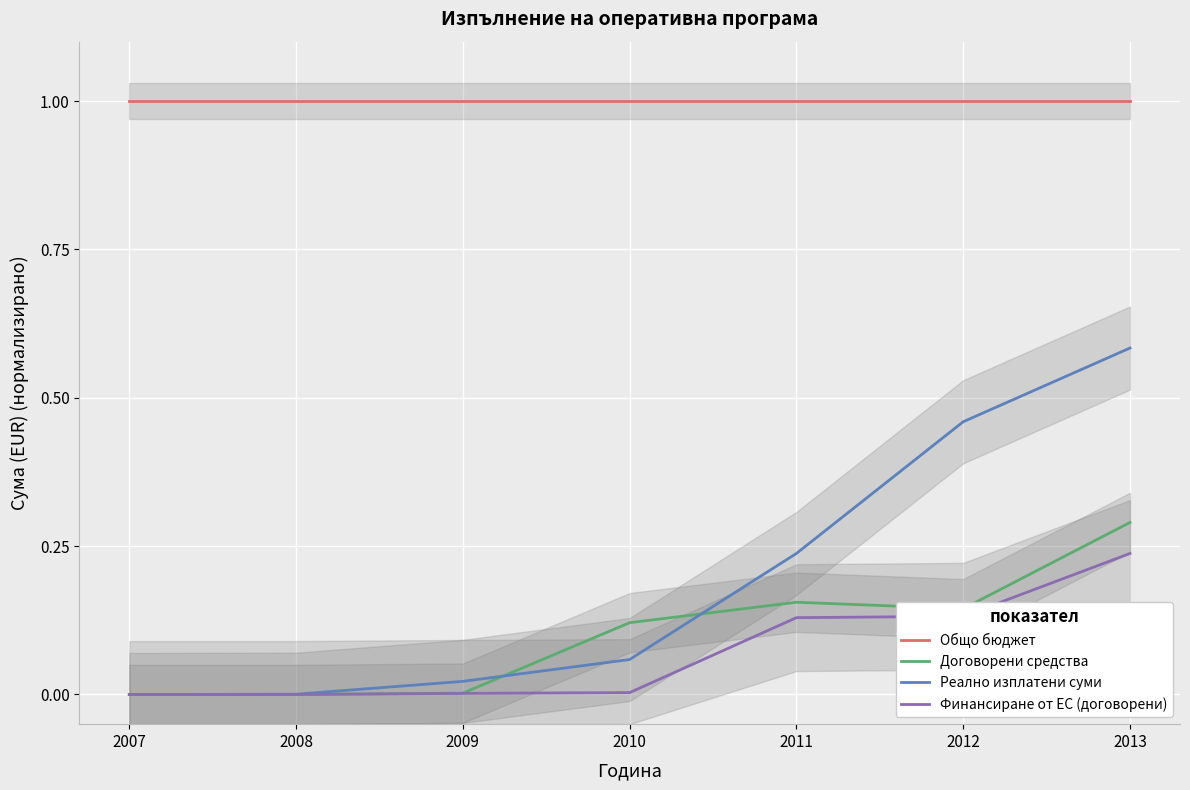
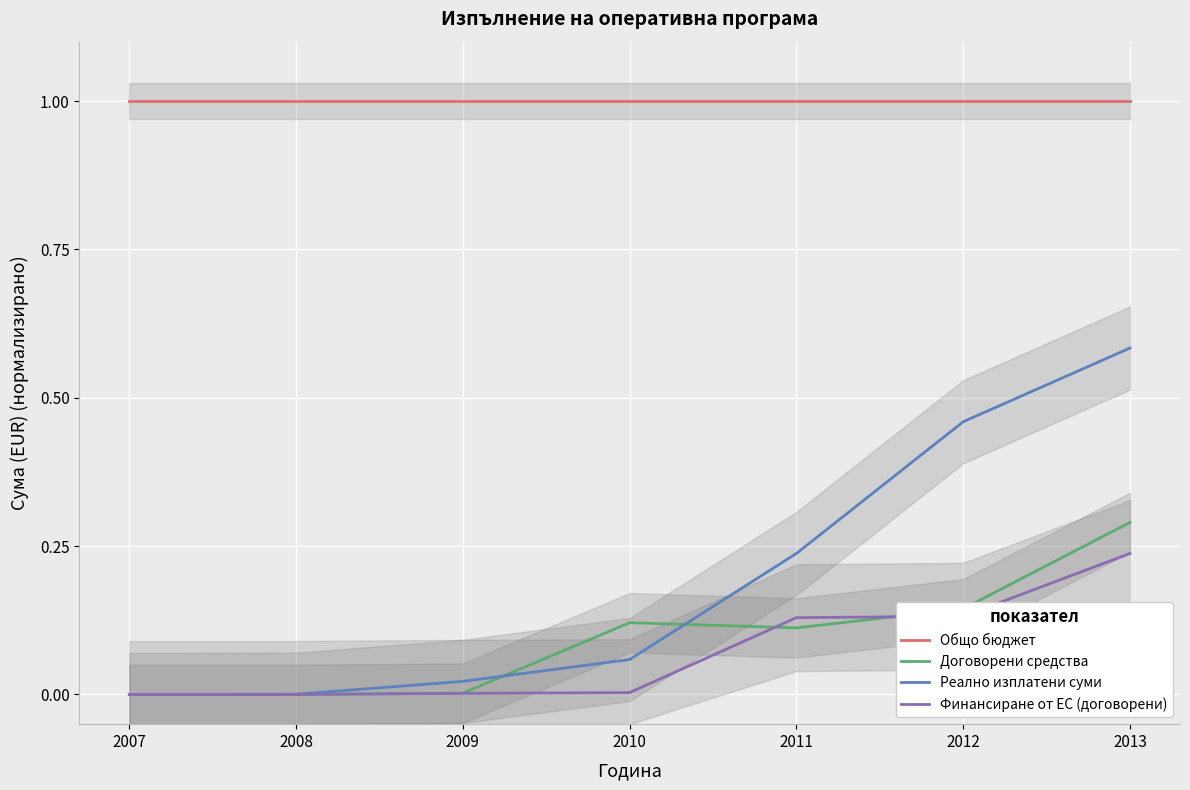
  {
    "Общо бюджет": {
      "2007": 1.00,
      "2008": 1.00,
      "2009": 1.00,
      "2010": 1.00,
      "2011": 1.00,
      "2012": 1.00,
      "2013": 1.00
    },
    "Договорени средства": {
      "2010": 0.12,
-     "2011": 0.16,
+     "2011": 0.11,
      "2013": 0.29
    }
  }
